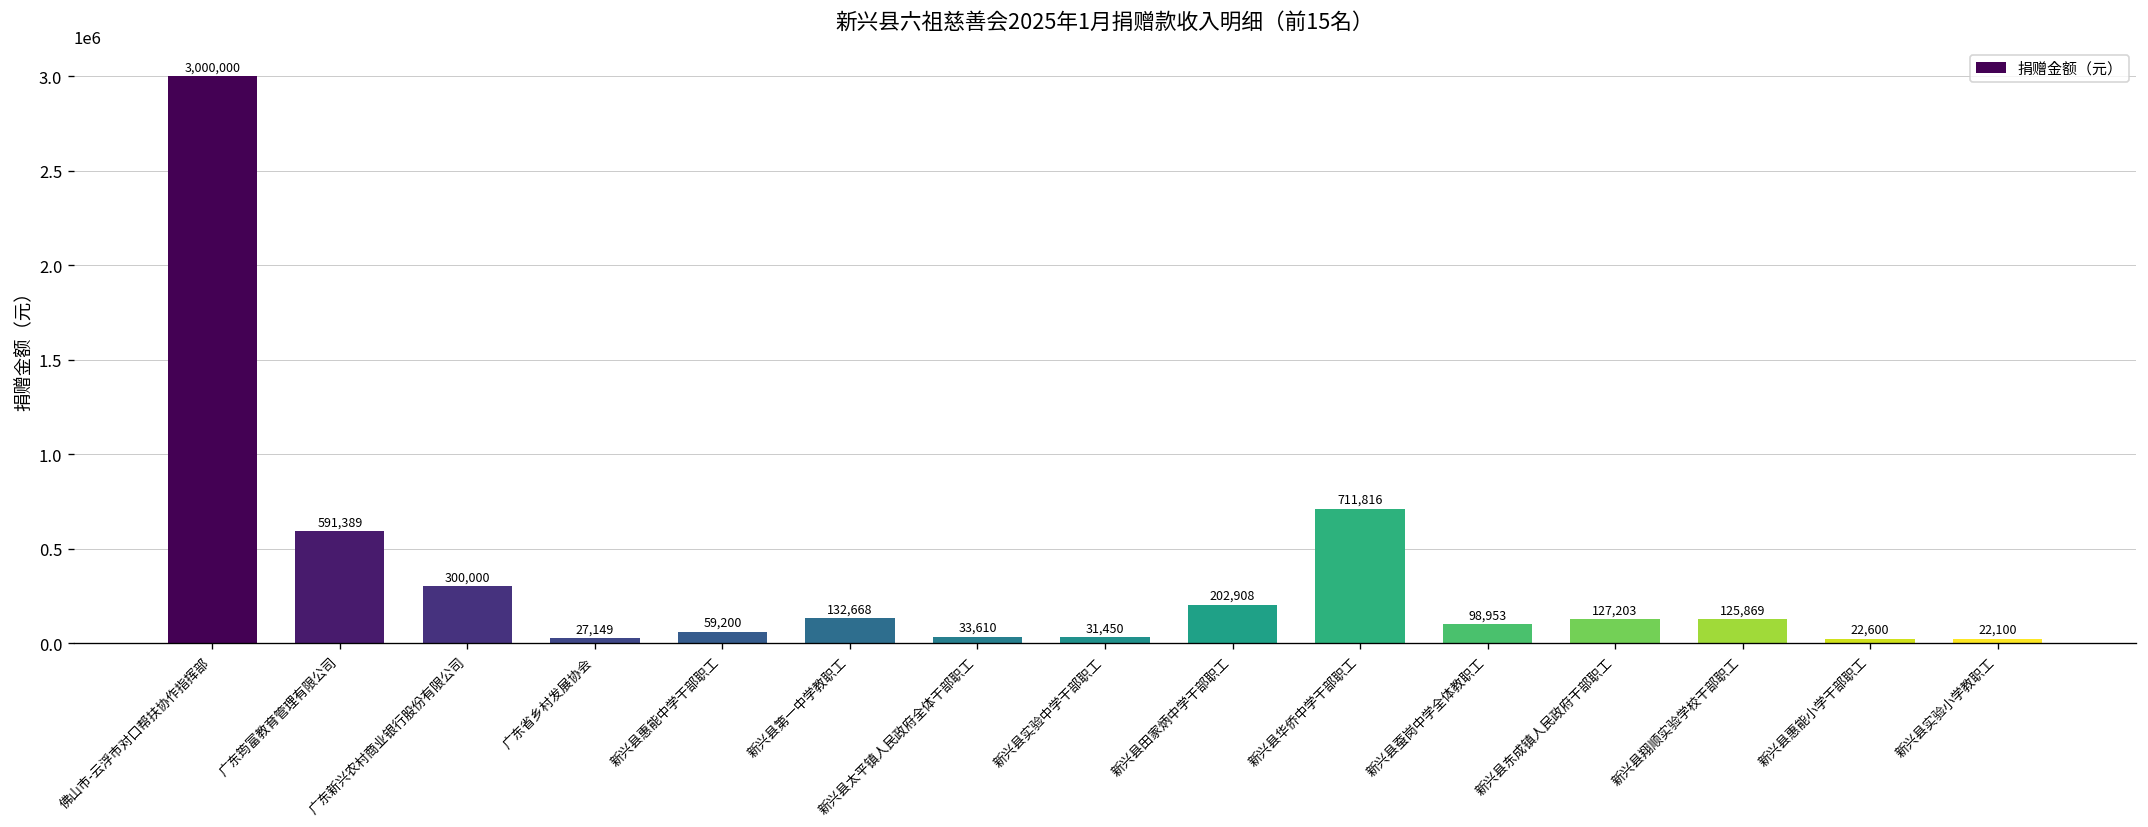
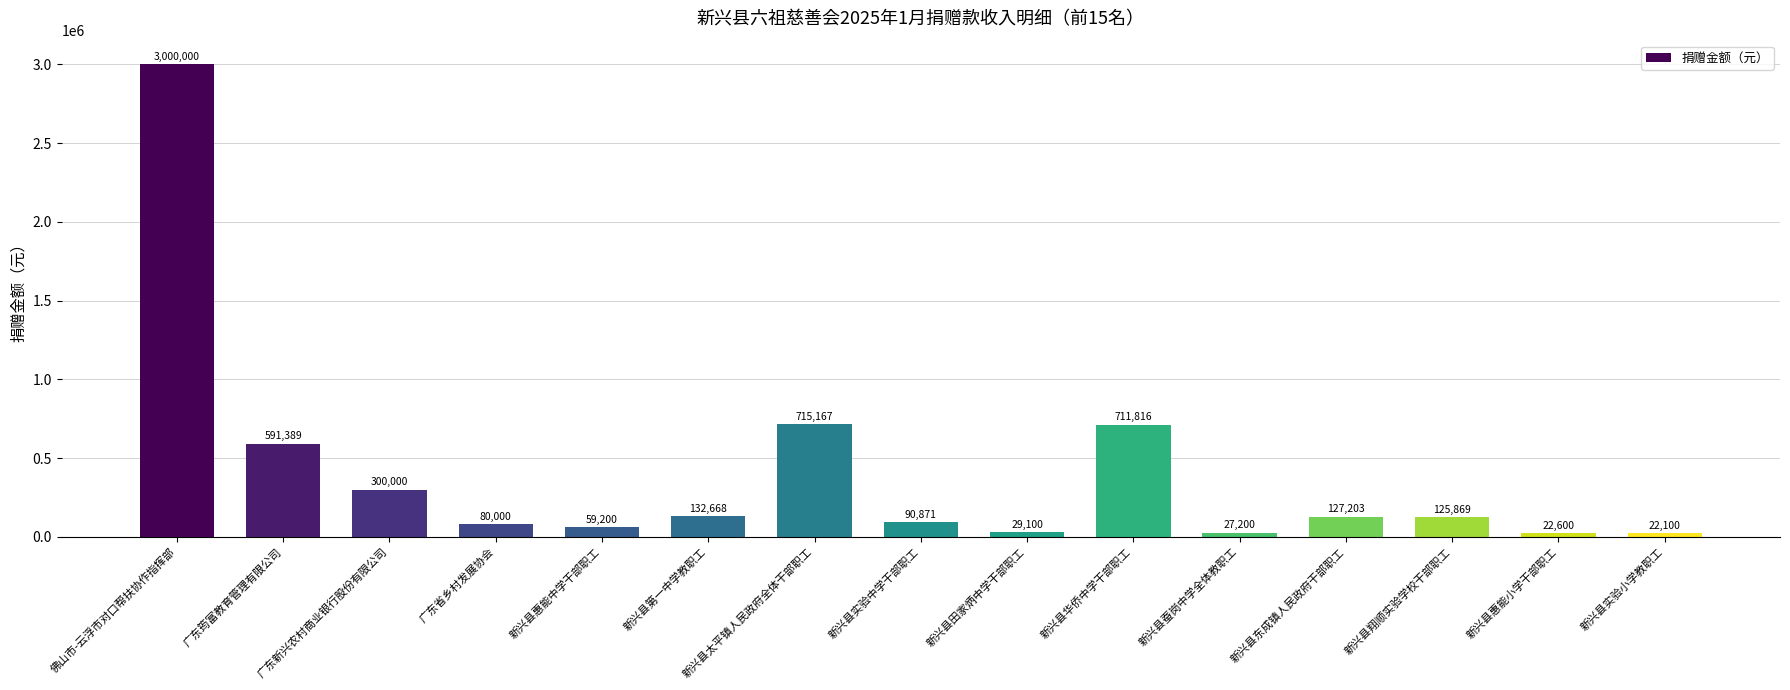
  {
    "佛山市-云浮市对口帮扶协作指挥部": "3,000,000",
    "广东筠富教育管理有限公司": "591,389",
    "广东新兴农村商业银行股份有限公司": "300,000",
-   "广东省乡村发展协会": "27,149",
+   "广东省乡村发展协会": "80,000",
    "新兴县惠能中学干部职工": "59,200",
    "新兴县第一中学教职工": "132,668",
-   "新兴县太平镇人民政府全体干部职工": "33,610",
-   "新兴县实验中学干部职工": "31,450",
-   "新兴县田家炳中学干部职工": "202,908",
+   "新兴县太平镇人民政府全体干部职工": "715,167",
+   "新兴县实验中学干部职工": "90,871",
+   "新兴县田家炳中学干部职工": "29,100",
    "新兴县华侨中学干部职工": "711,816",
-   "新兴县蚕岗中学全体教职工": "98,953",
+   "新兴县蚕岗中学全体教职工": "27,200",
    "新兴县东成镇人民政府干部职工": "127,203",
    "新兴县翔顺实验学校干部职工": "125,869",
    "新兴县惠能小学干部职工": "22,600",
    "新兴县实验小学教职工": "22,100"
  }
